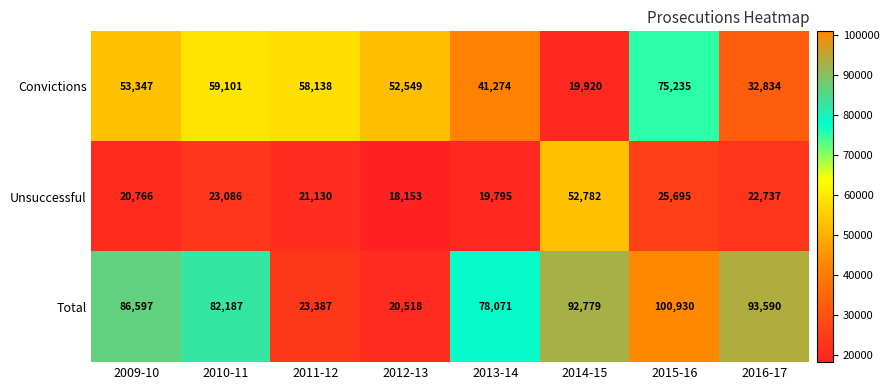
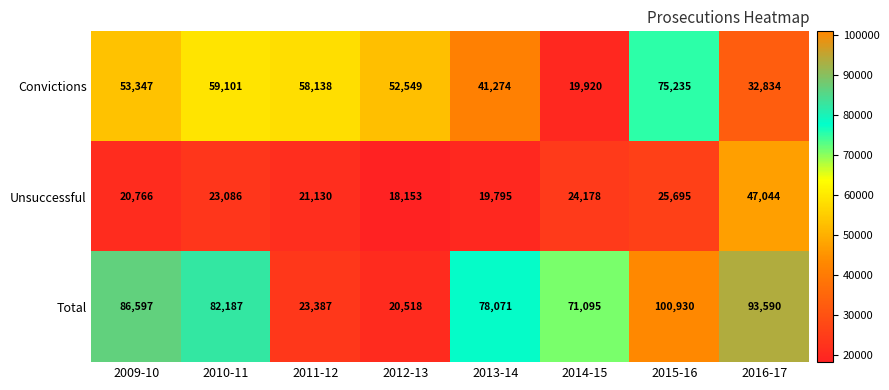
  {
    "Convictions": {
      "2009-10": "53,347",
      "2010-11": "59,101",
      "2011-12": "58,138",
      "2012-13": "52,549",
      "2013-14": "41,274",
      "2014-15": "19,920",
      "2015-16": "75,235",
      "2016-17": "32,834"
    },
    "Unsuccessful": {
      "2009-10": "20,766",
      "2010-11": "23,086",
      "2011-12": "21,130",
      "2012-13": "18,153",
      "2013-14": "19,795",
-     "2014-15": "52,782",
+     "2014-15": "24,178",
      "2015-16": "25,695",
-     "2016-17": "22,737"
+     "2016-17": "47,044"
    },
    "Total": {
      "2009-10": "86,597",
      "2010-11": "82,187",
      "2011-12": "23,387",
      "2012-13": "20,518",
      "2013-14": "78,071",
-     "2014-15": "92,779",
+     "2014-15": "71,095",
      "2015-16": "100,930",
      "2016-17": "93,590"
    }
  }
